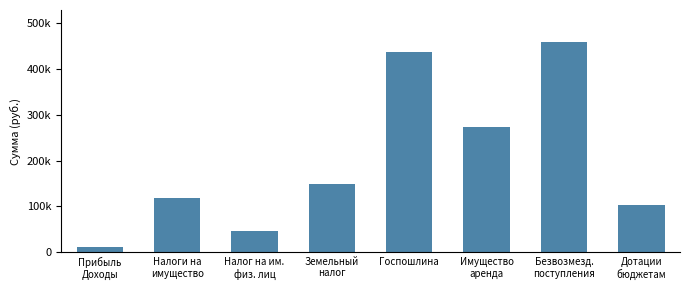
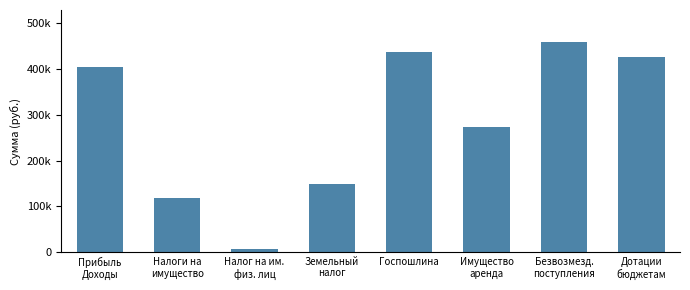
  {
-   "Прибыль Доходы": 10000,
+   "Прибыль Доходы": 410000,
    "Налоги на имущество": 120000,
-   "Налог на им. физ. лиц": 50000,
+   "Налог на им. физ. лиц": 10000,
    "Земельный налог": 150000,
    "Госпошлина": 440000,
    "Имущество аренда": 270000,
    "Безвозмезд. поступления": 460000,
-   "Дотации бюджетам": 100000
+   "Дотации бюджетам": 430000
  }
